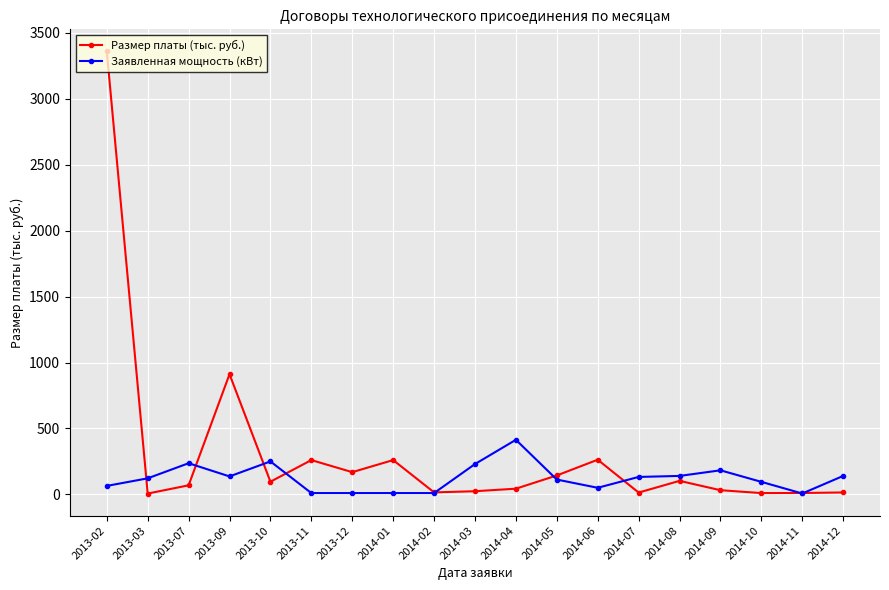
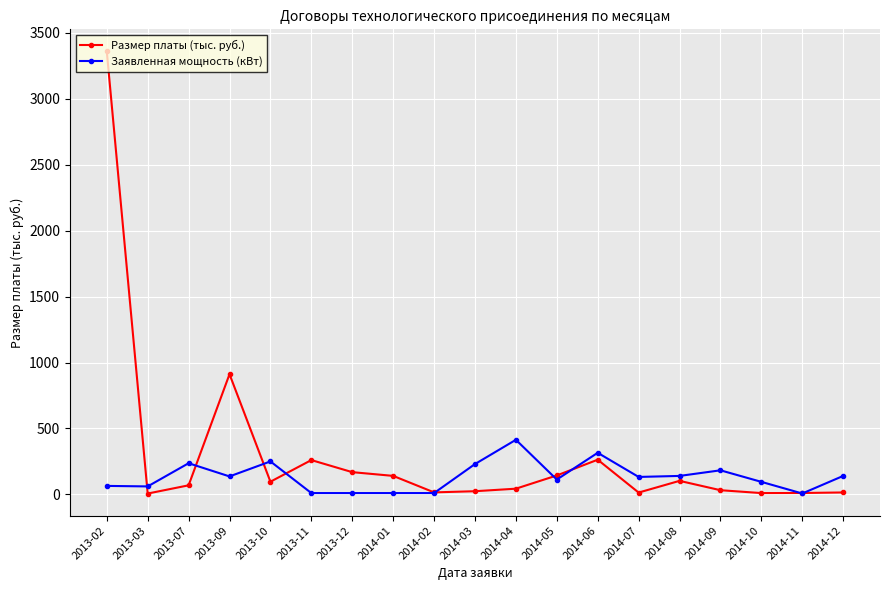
  {
    "Размер платы (тыс. руб.)": {
      "2013-03": 10,
      "2013-07": 70,
      "2013-09": 910,
      "2013-10": 100,
      "2013-11": 260,
      "2013-12": 170,
-     "2014-01": 260,
+     "2014-01": 140,
      "2014-03": 20,
      "2014-04": 40,
      "2014-05": 140,
      "2014-06": 260,
      "2014-07": 10,
      "2014-08": 100,
      "2014-09": 30,
      "2014-10": 10,
      "2014-12": 10
    },
    "Заявленная мощность (кВт)": {
      "2013-02": 60,
-     "2013-03": 120,
+     "2013-03": 60,
      "2013-07": 240,
      "2013-09": 140,
      "2013-10": 250,
      "2013-11": 10,
      "2013-12": 10,
      "2014-01": 10,
      "2014-03": 230,
      "2014-04": 410,
      "2014-05": 110,
-     "2014-06": 50,
+     "2014-06": 320,
      "2014-07": 130,
      "2014-08": 140,
      "2014-09": 180,
      "2014-10": 100,
      "2014-12": 140
    }
  }
